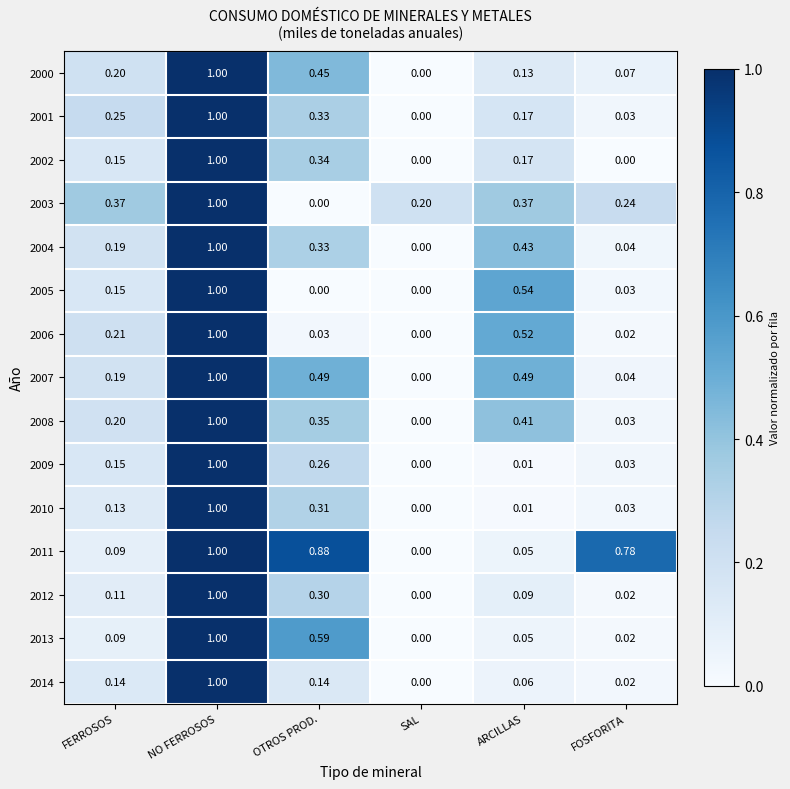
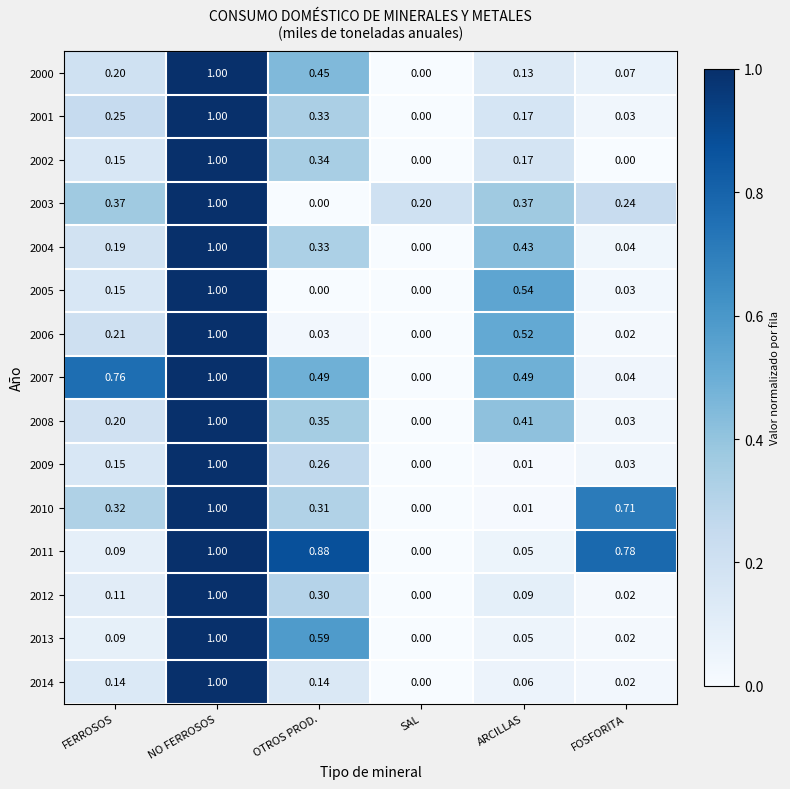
  {
    "2000": {
      "FERROSOS": 0.20,
      "NO FERROSOS": 1.00,
      "OTROS PROD.": 0.45,
      "SAL": 0.00,
      "ARCILLAS": 0.13,
      "FOSFORITA": 0.07
    },
    "2001": {
      "FERROSOS": 0.25,
      "NO FERROSOS": 1.00,
      "OTROS PROD.": 0.33,
      "SAL": 0.00,
      "ARCILLAS": 0.17,
      "FOSFORITA": 0.03
    },
    "2002": {
      "FERROSOS": 0.15,
      "NO FERROSOS": 1.00,
      "OTROS PROD.": 0.34,
      "SAL": 0.00,
      "ARCILLAS": 0.17,
      "FOSFORITA": 0.00
    },
    "2003": {
      "FERROSOS": 0.37,
      "NO FERROSOS": 1.00,
      "OTROS PROD.": 0.00,
      "SAL": 0.20,
      "ARCILLAS": 0.37,
      "FOSFORITA": 0.24
    },
    "2004": {
      "FERROSOS": 0.19,
      "NO FERROSOS": 1.00,
      "OTROS PROD.": 0.33,
      "SAL": 0.00,
      "ARCILLAS": 0.43,
      "FOSFORITA": 0.04
    },
    "2005": {
      "FERROSOS": 0.15,
      "NO FERROSOS": 1.00,
      "OTROS PROD.": 0.00,
      "SAL": 0.00,
      "ARCILLAS": 0.54,
      "FOSFORITA": 0.03
    },
    "2006": {
      "FERROSOS": 0.21,
      "NO FERROSOS": 1.00,
      "OTROS PROD.": 0.03,
      "SAL": 0.00,
      "ARCILLAS": 0.52,
      "FOSFORITA": 0.02
    },
    "2007": {
-     "FERROSOS": 0.19,
+     "FERROSOS": 0.76,
      "NO FERROSOS": 1.00,
      "OTROS PROD.": 0.49,
      "SAL": 0.00,
      "ARCILLAS": 0.49,
      "FOSFORITA": 0.04
    },
    "2008": {
      "FERROSOS": 0.20,
      "NO FERROSOS": 1.00,
      "OTROS PROD.": 0.35,
      "SAL": 0.00,
      "ARCILLAS": 0.41,
      "FOSFORITA": 0.03
    },
    "2009": {
      "FERROSOS": 0.15,
      "NO FERROSOS": 1.00,
      "OTROS PROD.": 0.26,
      "SAL": 0.00,
      "ARCILLAS": 0.01,
      "FOSFORITA": 0.03
    },
    "2010": {
-     "FERROSOS": 0.13,
+     "FERROSOS": 0.32,
      "NO FERROSOS": 1.00,
      "OTROS PROD.": 0.31,
      "SAL": 0.00,
      "ARCILLAS": 0.01,
-     "FOSFORITA": 0.03
+     "FOSFORITA": 0.71
    },
    "2011": {
      "FERROSOS": 0.09,
      "NO FERROSOS": 1.00,
      "OTROS PROD.": 0.88,
      "SAL": 0.00,
      "ARCILLAS": 0.05,
      "FOSFORITA": 0.78
    },
    "2012": {
      "FERROSOS": 0.11,
      "NO FERROSOS": 1.00,
      "OTROS PROD.": 0.30,
      "SAL": 0.00,
      "ARCILLAS": 0.09,
      "FOSFORITA": 0.02
    },
    "2013": {
      "FERROSOS": 0.09,
      "NO FERROSOS": 1.00,
      "OTROS PROD.": 0.59,
      "SAL": 0.00,
      "ARCILLAS": 0.05,
      "FOSFORITA": 0.02
    },
    "2014": {
      "FERROSOS": 0.14,
      "NO FERROSOS": 1.00,
      "OTROS PROD.": 0.14,
      "SAL": 0.00,
      "ARCILLAS": 0.06,
      "FOSFORITA": 0.02
    }
  }
